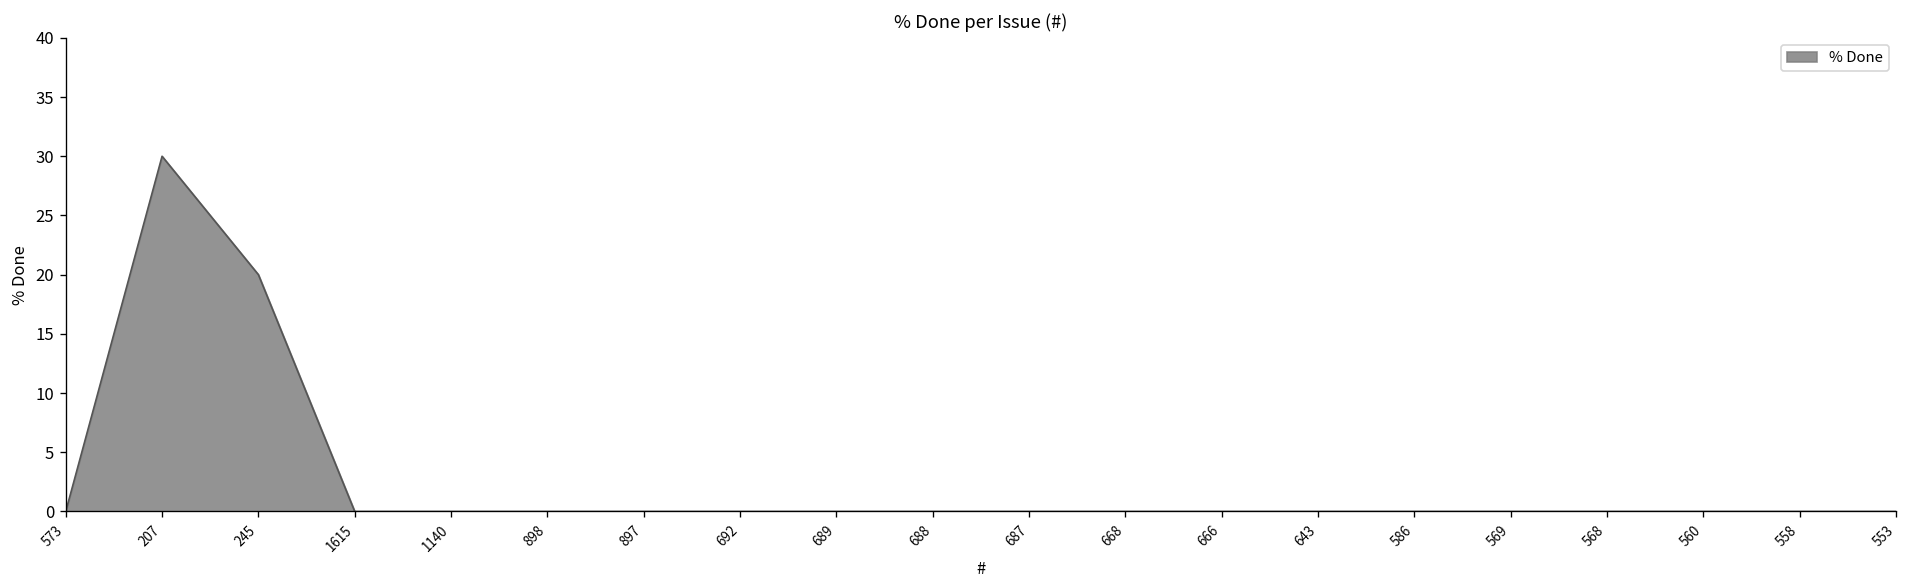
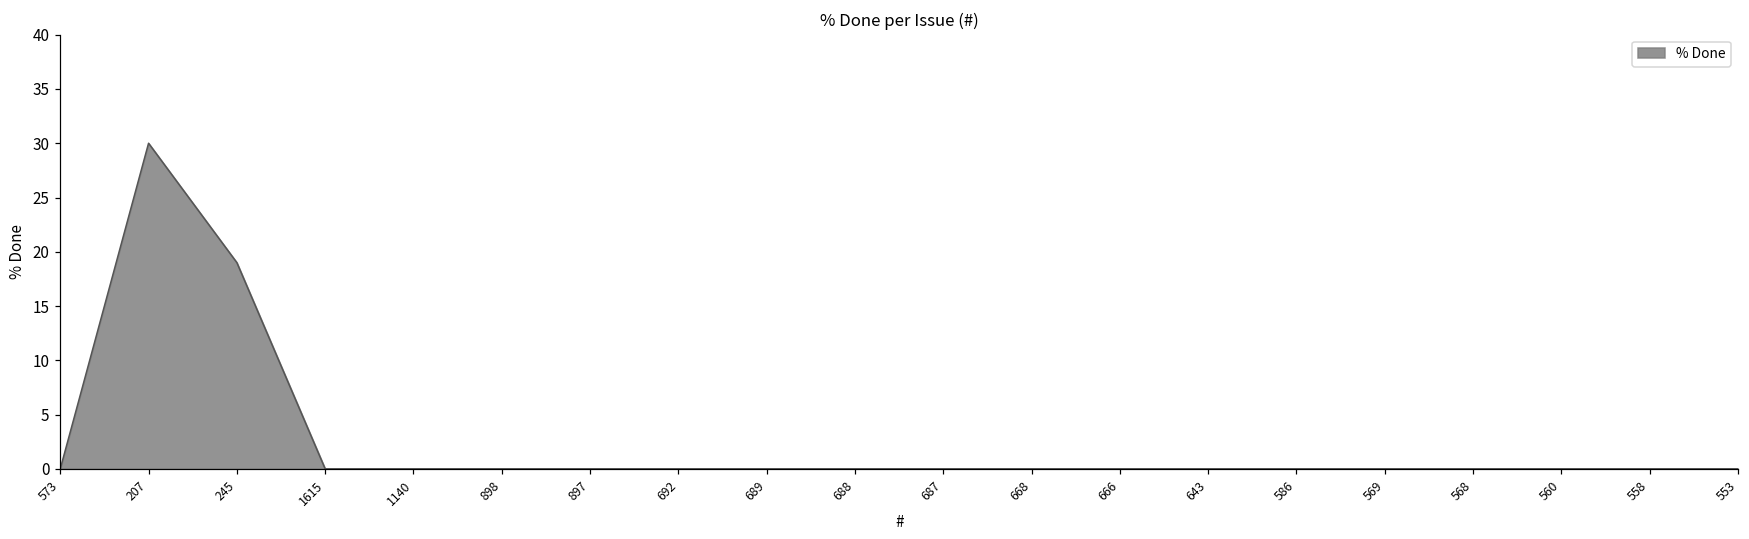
  {
    "573": 0,
    "207": 30,
-   "245": 20,
+   "245": 19,
    "1615": 0,
    "1140": 0,
    "898": 0,
    "897": 0,
    "692": 0,
    "689": 0,
    "688": 0,
    "687": 0,
    "668": 0,
    "666": 0,
    "643": 0,
    "586": 0,
    "569": 0,
    "568": 0,
    "560": 0,
    "558": 0,
    "553": 0
  }
